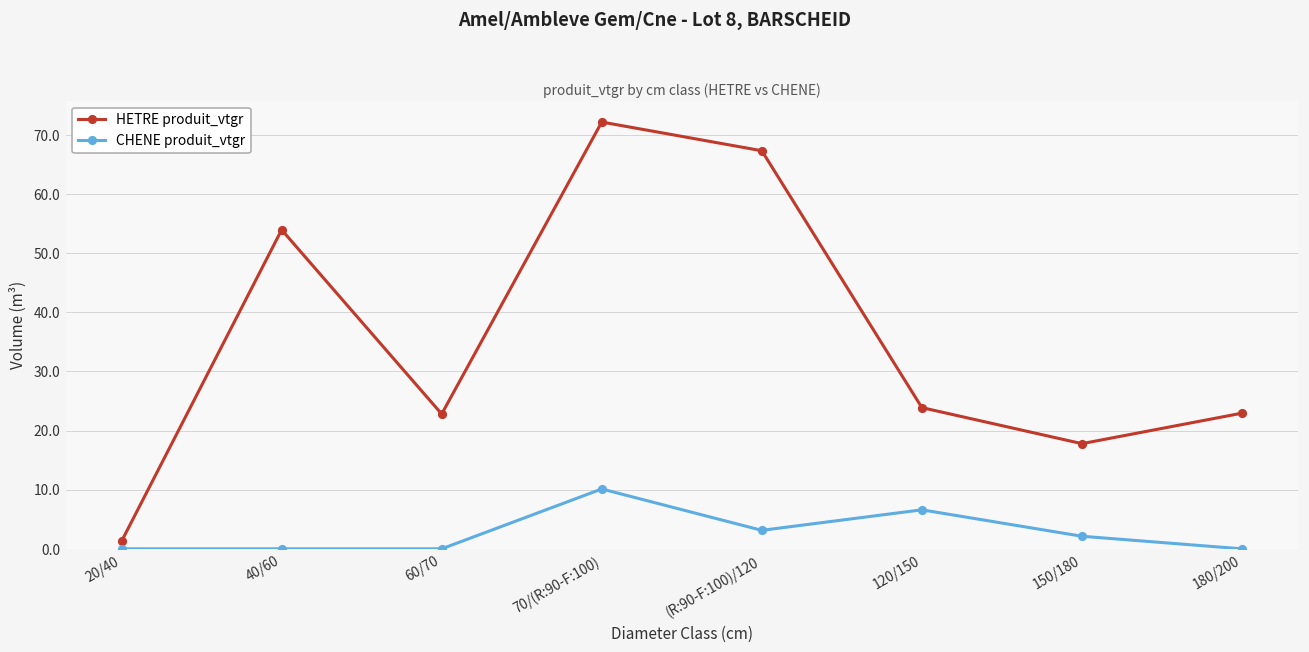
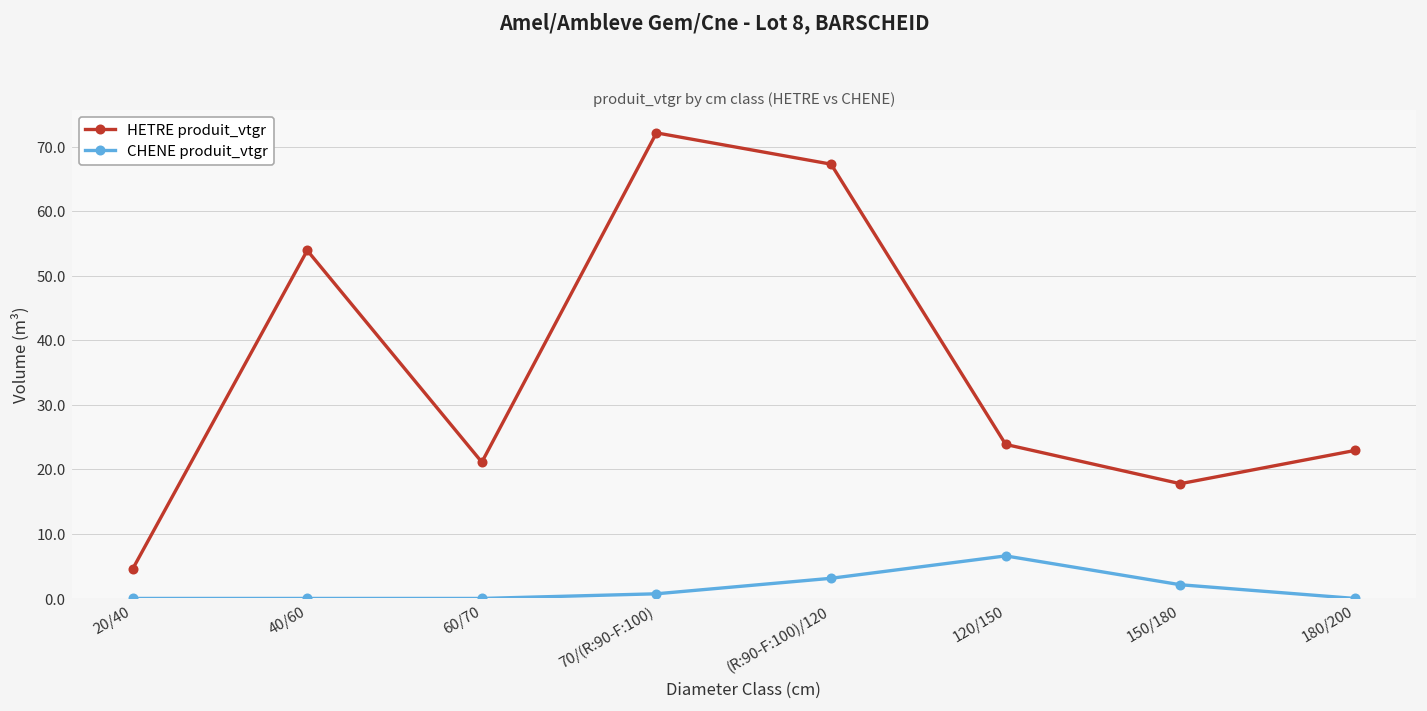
  {
    "HETRE produit_vtgr": {
-     "20/40": 1,
+     "20/40": 5,
      "40/60": 54,
-     "60/70": 23,
+     "60/70": 21,
      "70/(R:90-F:100)": 72,
      "(R:90-F:100)/120": 67,
      "120/150": 24,
      "150/180": 18,
      "180/200": 23
    },
    "CHENE produit_vtgr": {
      "20/40": 0,
      "40/60": 0,
      "60/70": 0,
-     "70/(R:90-F:100)": 10,
+     "70/(R:90-F:100)": 1,
      "(R:90-F:100)/120": 3,
      "120/150": 7,
      "150/180": 2,
      "180/200": 0
    }
  }
